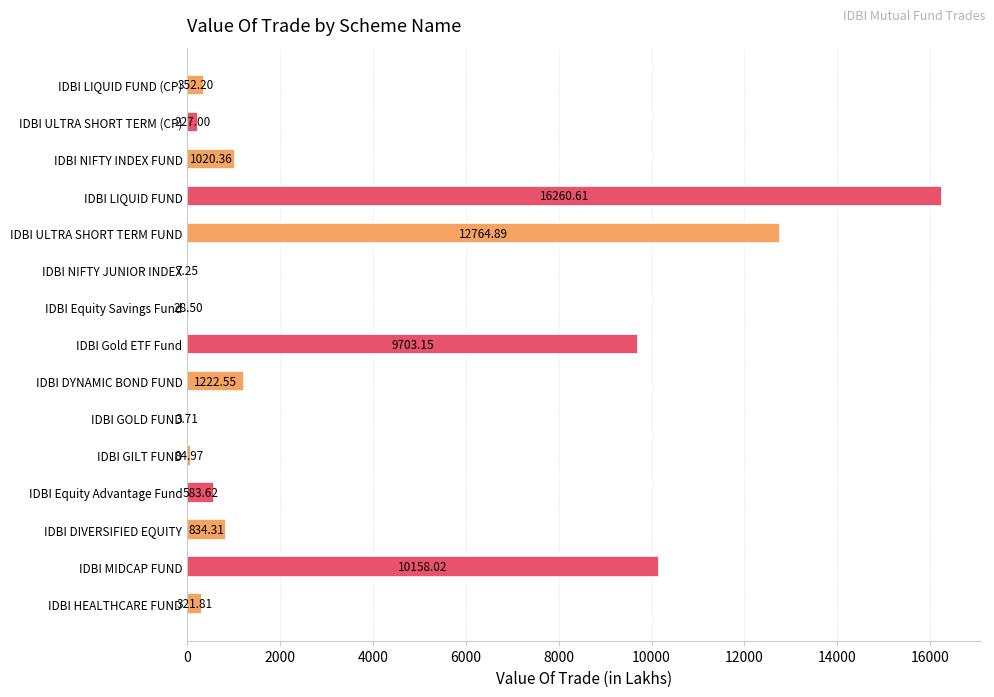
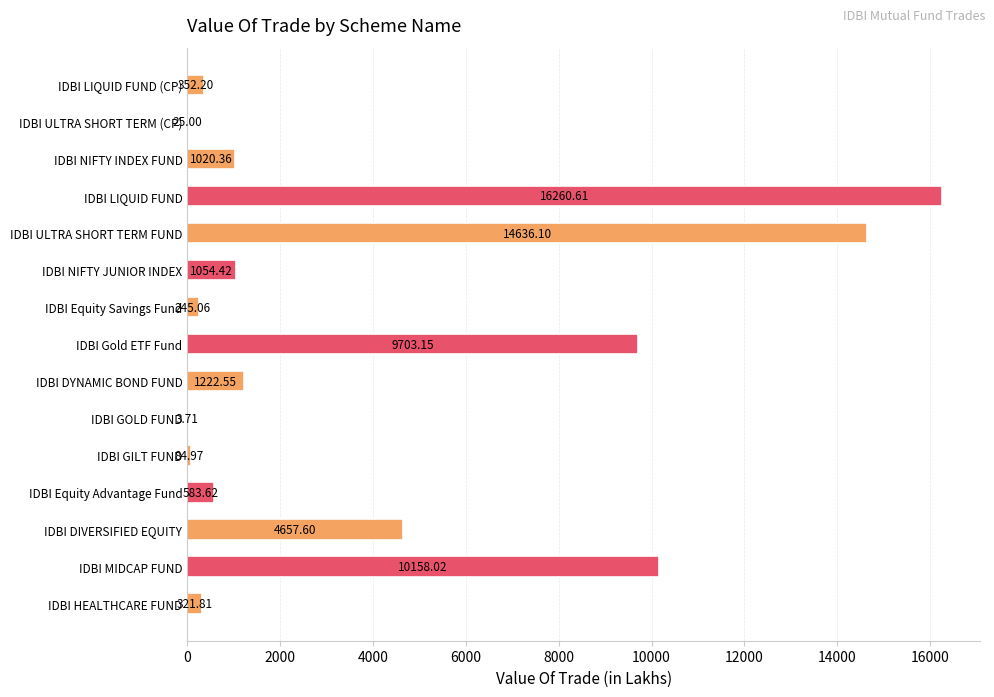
  {
    "IDBI LIQUID FUND (CP)": 352.20,
-   "IDBI ULTRA SHORT TERM (CP)": 227.00,
+   "IDBI ULTRA SHORT TERM (CP)": 25.00,
    "IDBI NIFTY INDEX FUND": 1020.36,
    "IDBI LIQUID FUND": 16260.61,
-   "IDBI ULTRA SHORT TERM FUND": 12764.89,
-   "IDBI NIFTY JUNIOR INDEX": 7.25,
-   "IDBI Equity Savings Fund": 28.50,
+   "IDBI ULTRA SHORT TERM FUND": 14636.10,
+   "IDBI NIFTY JUNIOR INDEX": 1054.42,
+   "IDBI Equity Savings Fund": 245.06,
    "IDBI Gold ETF Fund": 9703.15,
    "IDBI DYNAMIC BOND FUND": 1222.55,
    "IDBI GOLD FUND": 3.71,
    "IDBI GILT FUND": 84.97,
    "IDBI Equity Advantage Fund": 583.62,
-   "IDBI DIVERSIFIED EQUITY": 834.31,
+   "IDBI DIVERSIFIED EQUITY": 4657.60,
    "IDBI MIDCAP FUND": 10158.02,
    "IDBI HEALTHCARE FUND": 321.81
  }
